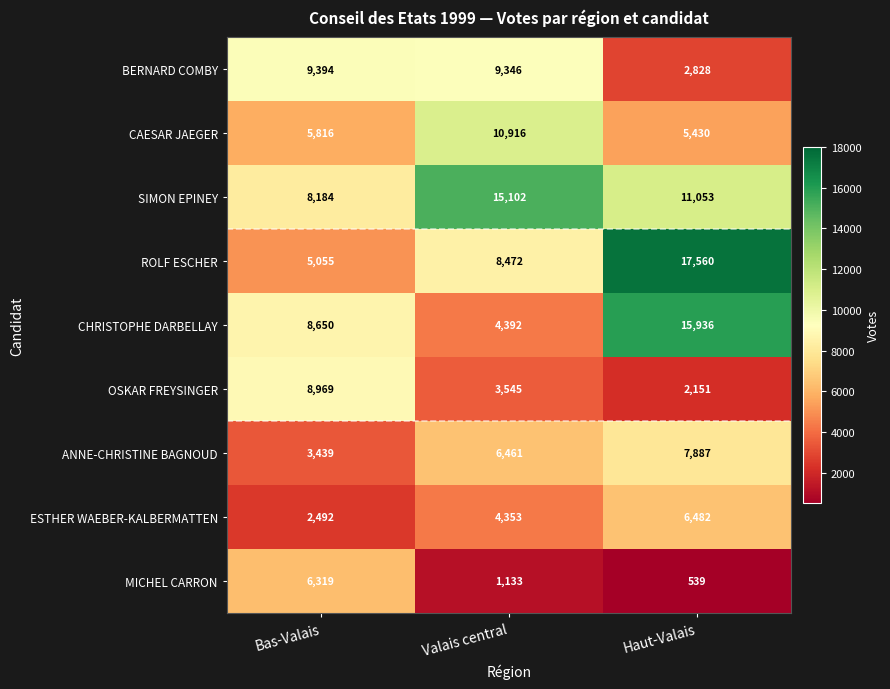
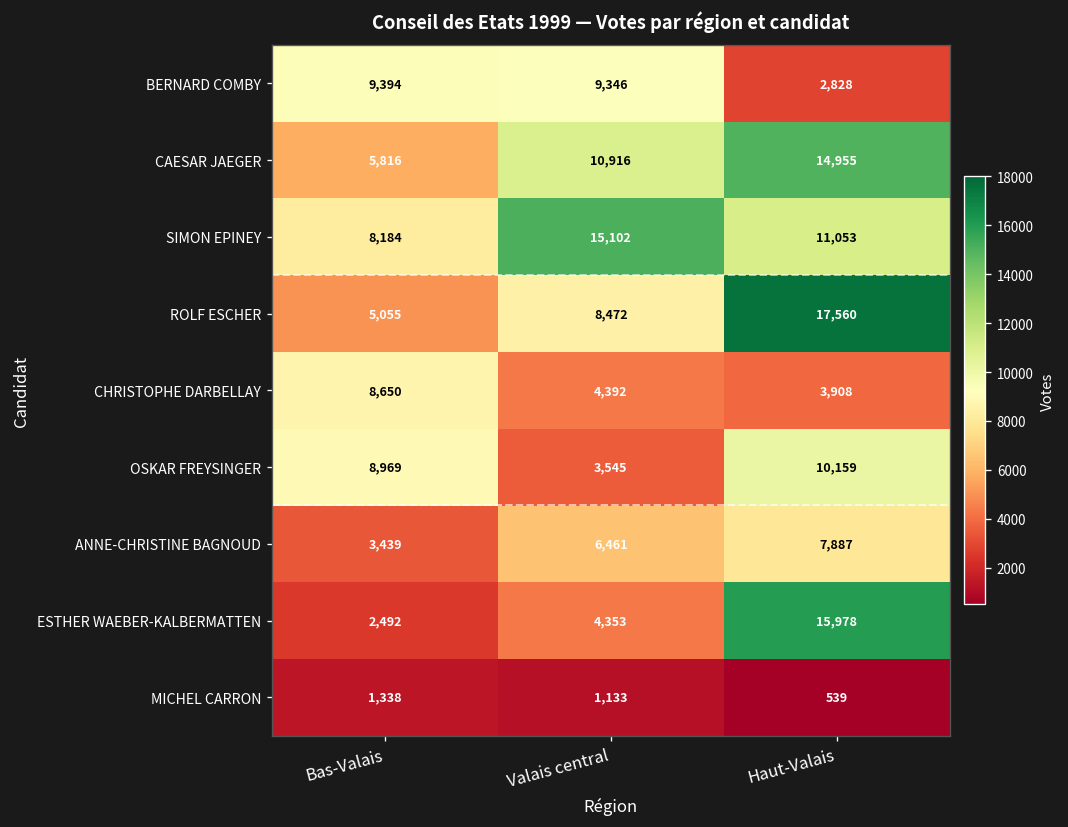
  {
    "BERNARD COMBY": {
      "Bas-Valais": "9,394",
      "Valais central": "9,346",
      "Haut-Valais": "2,828"
    },
    "CAESAR JAEGER": {
      "Bas-Valais": "5,816",
      "Valais central": "10,916",
-     "Haut-Valais": "5,430"
+     "Haut-Valais": "14,955"
    },
    "SIMON EPINEY": {
      "Bas-Valais": "8,184",
      "Valais central": "15,102",
      "Haut-Valais": "11,053"
    },
    "ROLF ESCHER": {
      "Bas-Valais": "5,055",
      "Valais central": "8,472",
      "Haut-Valais": "17,560"
    },
    "CHRISTOPHE DARBELLAY": {
      "Bas-Valais": "8,650",
      "Valais central": "4,392",
-     "Haut-Valais": "15,936"
+     "Haut-Valais": "3,908"
    },
    "OSKAR FREYSINGER": {
      "Bas-Valais": "8,969",
      "Valais central": "3,545",
-     "Haut-Valais": "2,151"
+     "Haut-Valais": "10,159"
    },
    "ANNE-CHRISTINE BAGNOUD": {
      "Bas-Valais": "3,439",
      "Valais central": "6,461",
      "Haut-Valais": "7,887"
    },
    "ESTHER WAEBER-KALBERMATTEN": {
      "Bas-Valais": "2,492",
      "Valais central": "4,353",
-     "Haut-Valais": "6,482"
+     "Haut-Valais": "15,978"
    },
    "MICHEL CARRON": {
-     "Bas-Valais": "6,319",
+     "Bas-Valais": "1,338",
      "Valais central": "1,133",
      "Haut-Valais": "539"
    }
  }
